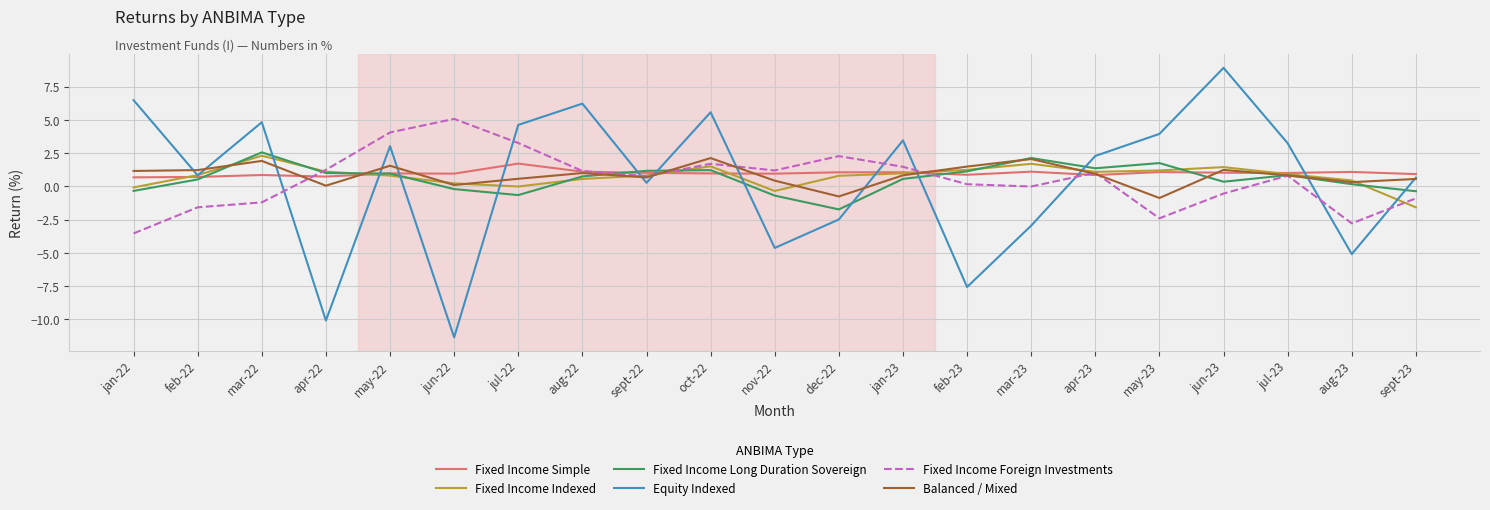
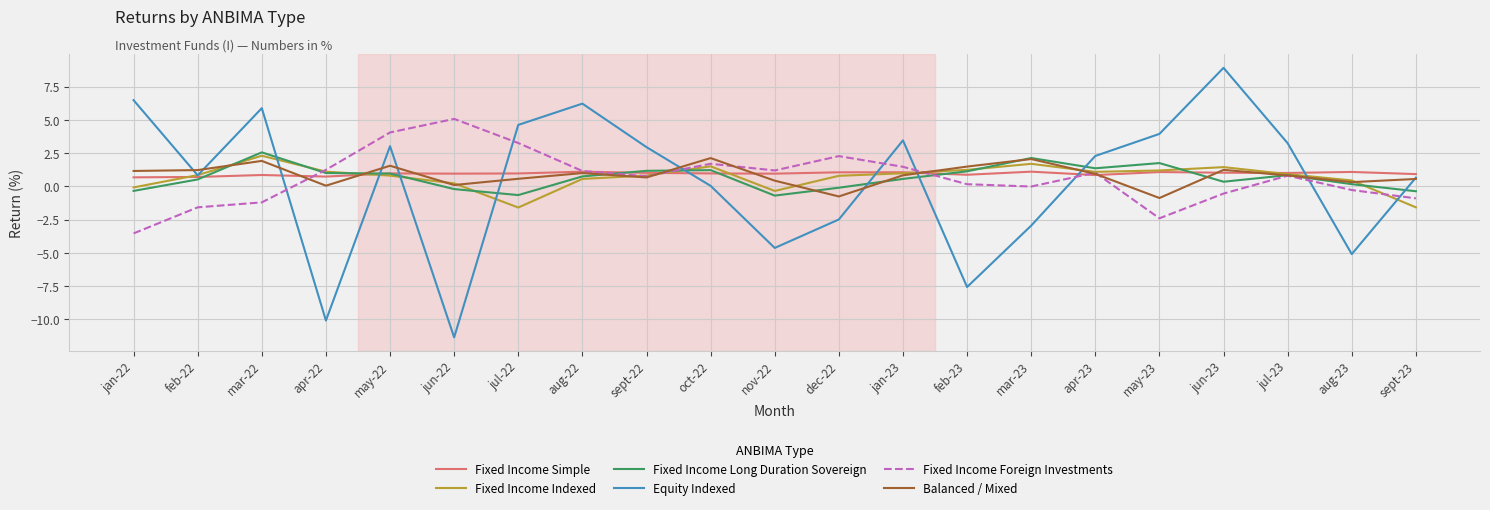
  {
    "Fixed Income Simple": {
      "jan-22": 0.7,
      "mar-22": 0.9,
      "apr-22": 0.7,
      "jun-22": 1.0,
-     "jul-22": 1.7,
+     "jul-22": 1.0,
      "oct-22": 1.0,
      "nov-22": 1.0,
      "dec-22": 1.1,
      "feb-23": 0.9,
      "mar-23": 1.1,
      "jun-23": 1.0,
      "aug-23": 1.1,
      "sept-23": 0.9
    },
    "Fixed Income Indexed": {
      "jan-22": -0.1,
      "mar-22": 2.3,
-     "jul-22": 0.0,
+     "jul-22": -1.6,
      "oct-22": 1.5,
      "nov-22": -0.3,
      "dec-22": 0.8,
      "mar-23": 1.7,
      "jun-23": 1.5,
      "sept-23": -1.6
    },
    "Fixed Income Long Duration Sovereign": {
      "jan-22": -0.3,
      "mar-22": 2.6,
      "jun-22": -0.2,
      "jul-22": -0.6,
      "oct-22": 1.2,
      "nov-22": -0.7,
-     "dec-22": -1.7,
+     "dec-22": -0.1,
      "jan-23": 0.6,
      "apr-23": 1.4,
      "may-23": 1.8,
      "jun-23": 0.4,
      "sept-23": -0.4
    },
    "Equity Indexed": {
      "jan-22": 6.5,
-     "mar-22": 4.8,
+     "mar-22": 5.9,
      "apr-22": -10.1,
      "may-22": 3.0,
      "jun-22": -11.3,
      "jul-22": 4.6,
      "aug-22": 6.2,
-     "sept-22": 0.3,
-     "oct-22": 5.6,
+     "sept-22": 3.0,
+     "oct-22": 0.0,
      "nov-22": -4.6,
      "dec-22": -2.5,
      "jan-23": 3.5,
      "feb-23": -7.6,
      "mar-23": -2.9,
      "apr-23": 2.3,
      "may-23": 4.0,
      "jun-23": 8.9,
      "jul-23": 3.3,
      "aug-23": -5.1
    },
    "Fixed Income Foreign Investments": {
      "jan-22": -3.5,
      "feb-22": -1.6,
      "mar-22": -1.2,
      "may-22": 4.1,
      "jun-22": 5.1,
      "jul-22": 3.3,
      "oct-22": 1.7,
      "nov-22": 1.2,
      "dec-22": 2.3,
      "jan-23": 1.5,
      "feb-23": 0.2,
      "mar-23": 0.0,
      "may-23": -2.4,
      "jun-23": -0.5,
-     "aug-23": -2.8,
+     "aug-23": -0.3,
      "sept-23": -0.9
    },
    "Balanced / Mixed": {
      "jan-22": 1.2,
      "feb-22": 1.2,
      "mar-22": 1.9,
      "apr-22": 0.1,
      "may-22": 1.6,
      "jul-22": 0.6,
      "oct-22": 2.1,
      "nov-22": 0.4,
      "dec-22": -0.7,
      "feb-23": 1.5,
      "may-23": -0.9,
      "jun-23": 1.2
    }
  }
